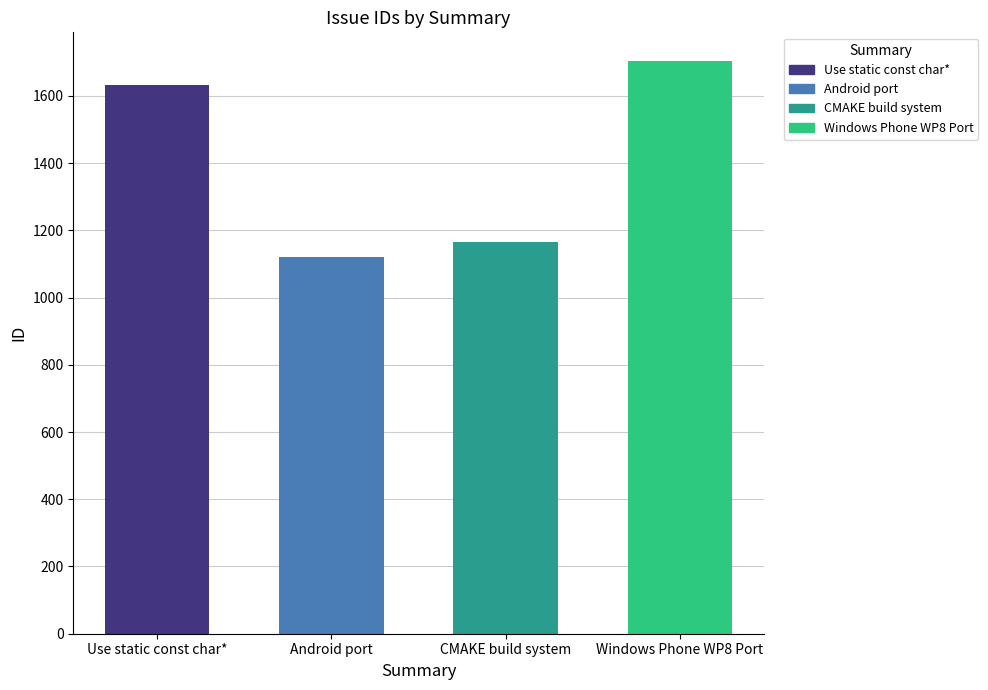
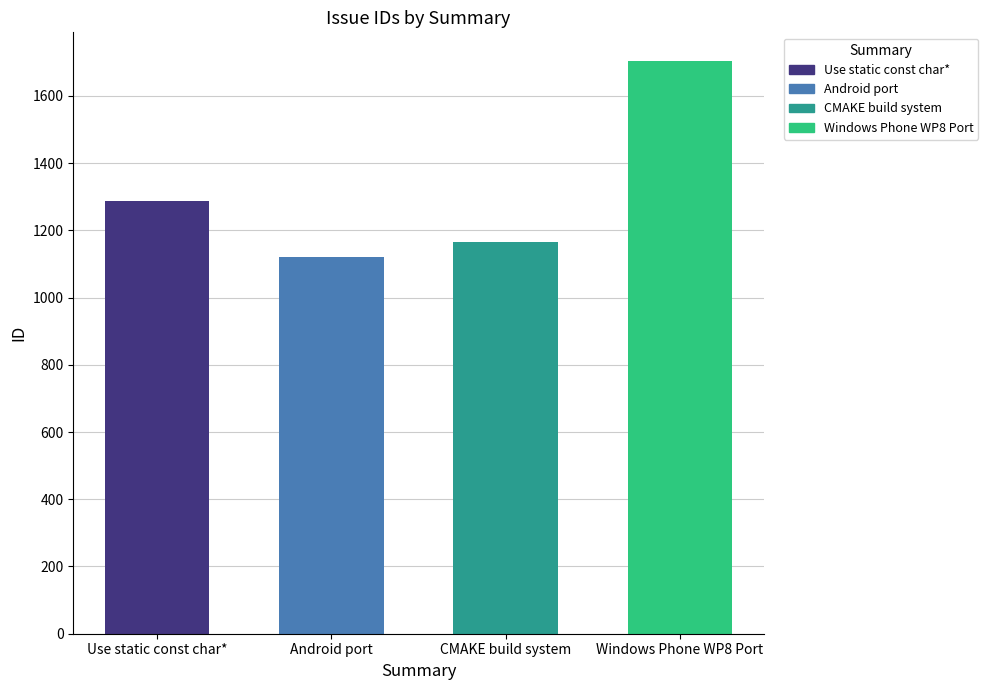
  {
-   "Use static const char*": 1630,
+   "Use static const char*": 1290,
    "Android port": 1120,
    "CMAKE build system": 1170,
    "Windows Phone WP8 Port": 1700
  }
